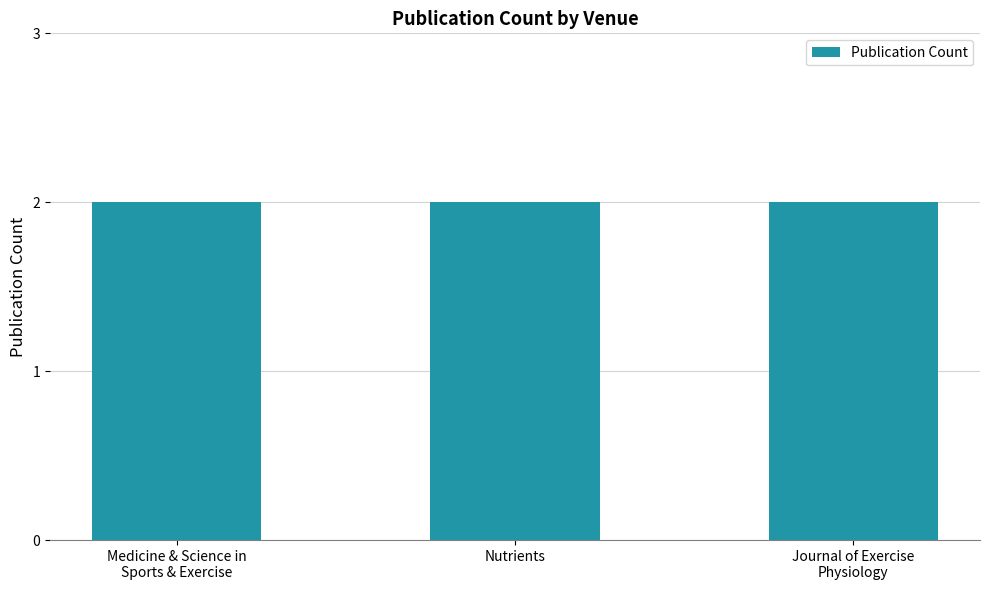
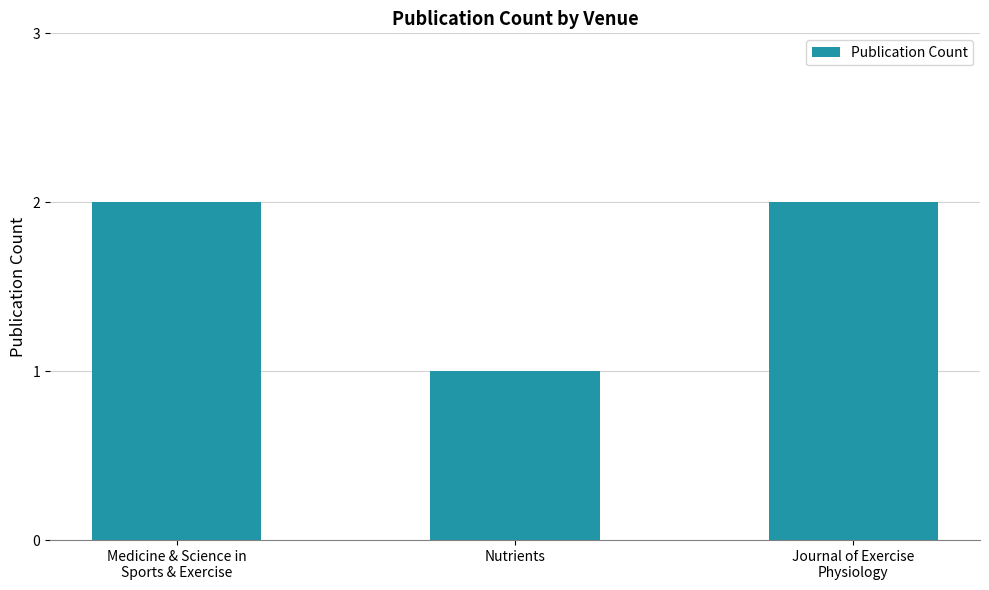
  {
    "Medicine & Science in Sports & Exercise": 2,
-   "Nutrients": 2,
+   "Nutrients": 1,
    "Journal of Exercise Physiology": 2
  }
